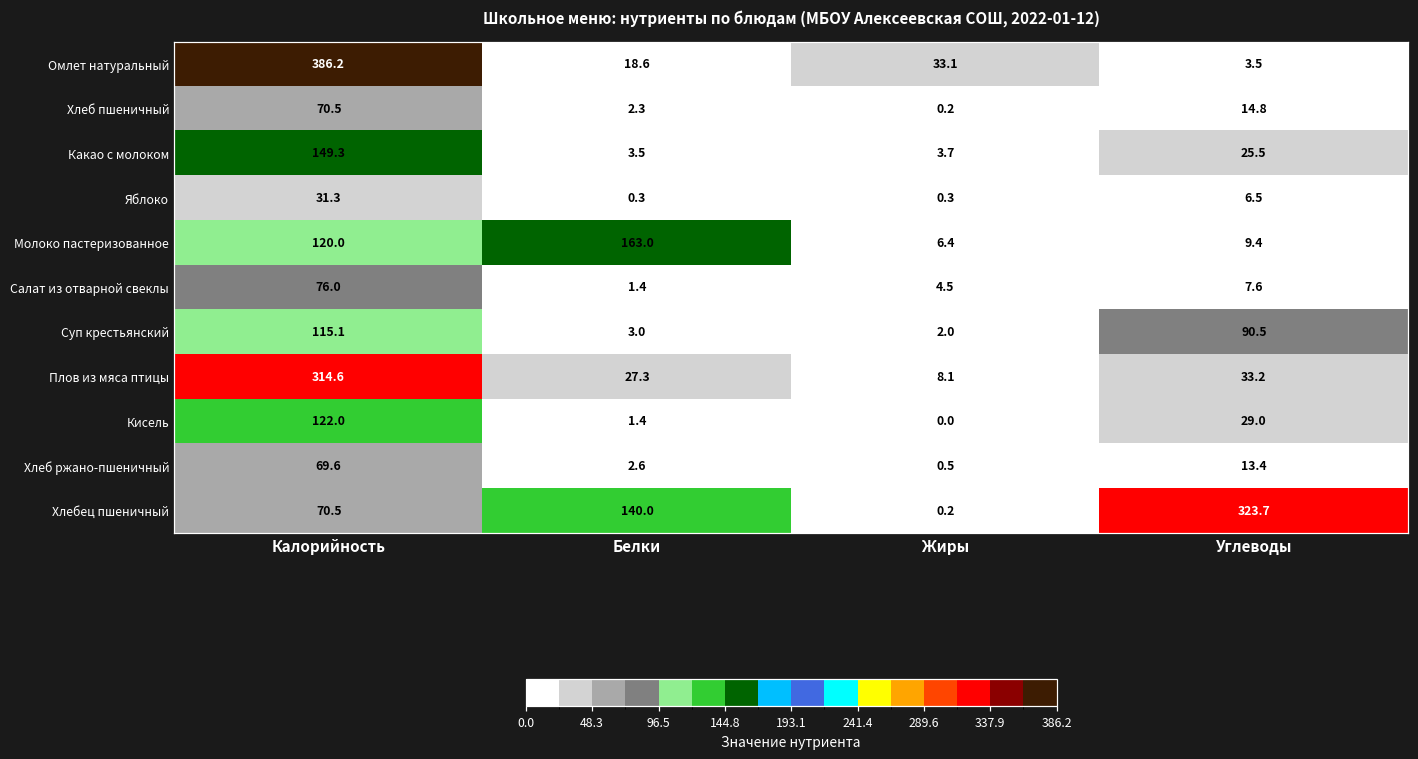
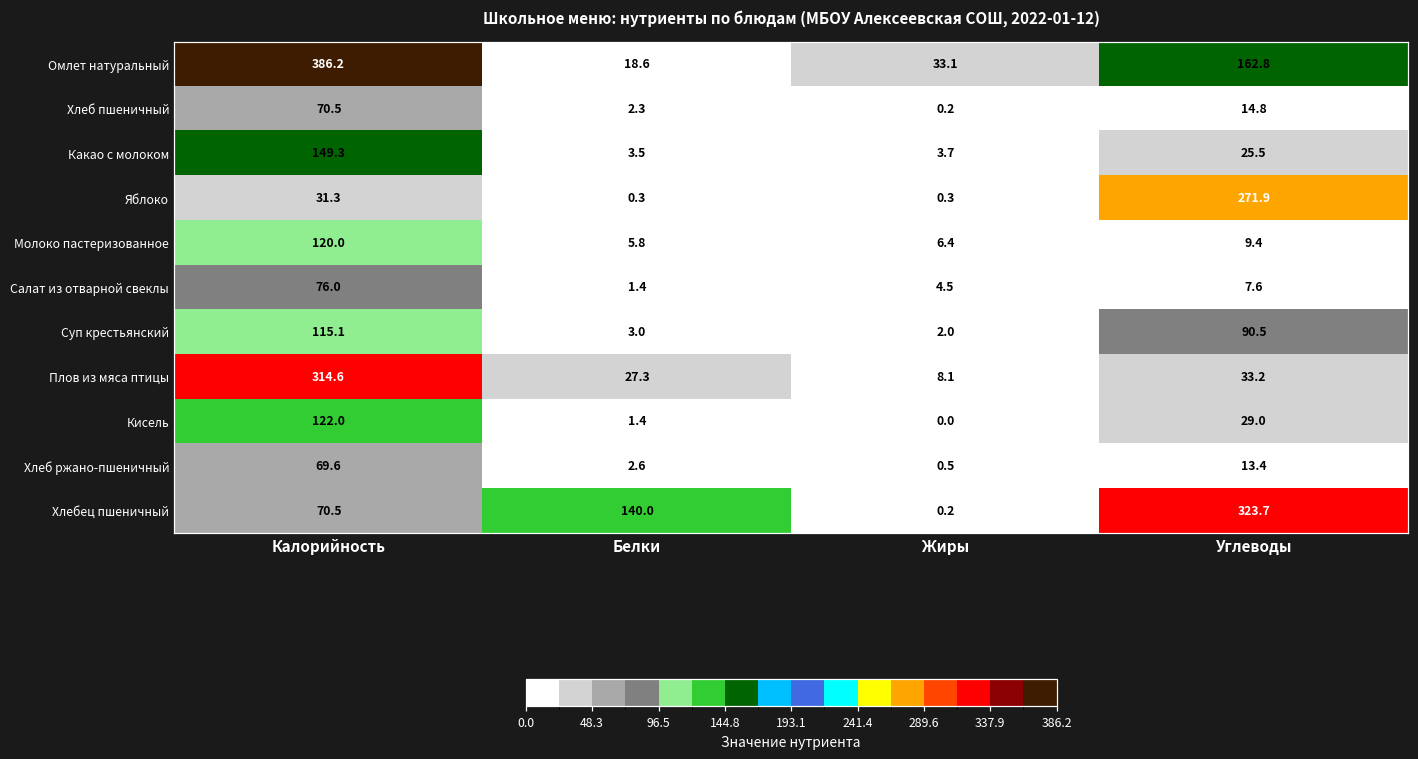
  {
    "Омлет натуральный": {
      "Калорийность": 386.2,
      "Белки": 18.6,
      "Жиры": 33.1,
-     "Углеводы": 3.5
+     "Углеводы": 162.8
    },
    "Хлеб пшеничный": {
      "Калорийность": 70.5,
      "Белки": 2.3,
      "Жиры": 0.2,
      "Углеводы": 14.8
    },
    "Какао с молоком": {
      "Калорийность": 149.3,
      "Белки": 3.5,
      "Жиры": 3.7,
      "Углеводы": 25.5
    },
    "Яблоко": {
      "Калорийность": 31.3,
      "Белки": 0.3,
      "Жиры": 0.3,
-     "Углеводы": 6.5
+     "Углеводы": 271.9
    },
    "Молоко пастеризованное": {
      "Калорийность": 120.0,
-     "Белки": 163.0,
+     "Белки": 5.8,
      "Жиры": 6.4,
      "Углеводы": 9.4
    },
    "Салат из отварной свеклы": {
      "Калорийность": 76.0,
      "Белки": 1.4,
      "Жиры": 4.5,
      "Углеводы": 7.6
    },
    "Суп крестьянский": {
      "Калорийность": 115.1,
      "Белки": 3.0,
      "Жиры": 2.0,
      "Углеводы": 90.5
    },
    "Плов из мяса птицы": {
      "Калорийность": 314.6,
      "Белки": 27.3,
      "Жиры": 8.1,
      "Углеводы": 33.2
    },
    "Кисель": {
      "Калорийность": 122.0,
      "Белки": 1.4,
      "Жиры": 0.0,
      "Углеводы": 29.0
    },
    "Хлеб ржано-пшеничный": {
      "Калорийность": 69.6,
      "Белки": 2.6,
      "Жиры": 0.5,
      "Углеводы": 13.4
    },
    "Хлебец пшеничный": {
      "Калорийность": 70.5,
      "Белки": 140.0,
      "Жиры": 0.2,
      "Углеводы": 323.7
    }
  }
